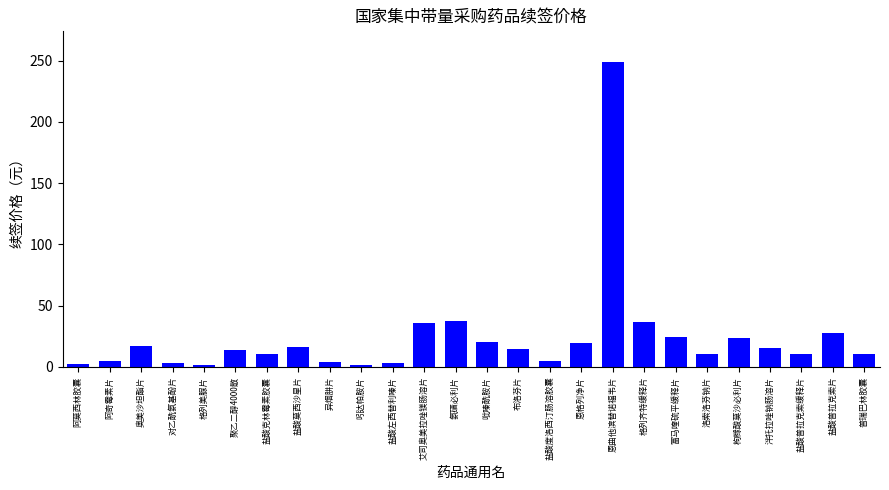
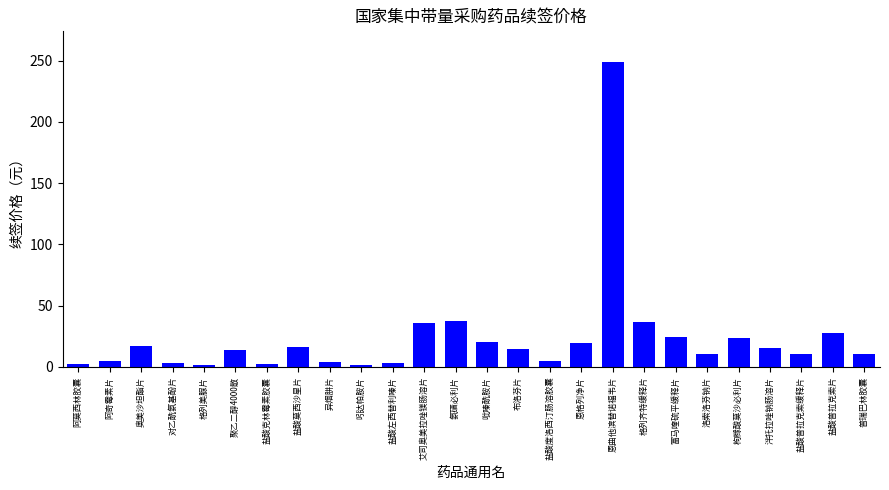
  {
    "阿莫西林胶囊": 3,
    "阿奇霉素片": 5,
    "奥美沙坦酯片": 17,
    "对乙酰氨基酚片": 3,
    "聚乙二醇4000散": 14,
-   "盐酸克林霉素胶囊": 11,
+   "盐酸克林霉素胶囊": 2,
    "盐酸莫西沙星片": 16,
    "异烟肼片": 4,
    "盐酸左西替利嗪片": 3,
    "艾司奥美拉唑镁肠溶片": 36,
    "氨磺必利片": 38,
    "吡嗪酰胺片": 20,
    "布洛芬片": 14,
    "盐酸度洛西汀肠溶胶囊": 5,
    "恩格列净片": 20,
    "恩曲他滨替诺福韦片": 249,
    "格列齐特缓释片": 37,
    "富马喹硫平缓释片": 24,
    "洛索洛芬钠片": 11,
    "枸橼酸莫沙必利片": 24,
    "泮托拉唑钠肠溶片": 16,
    "盐酸普拉克索缓释片": 11,
    "盐酸普拉克索片": 28,
    "普瑞巴林胶囊": 10
  }
